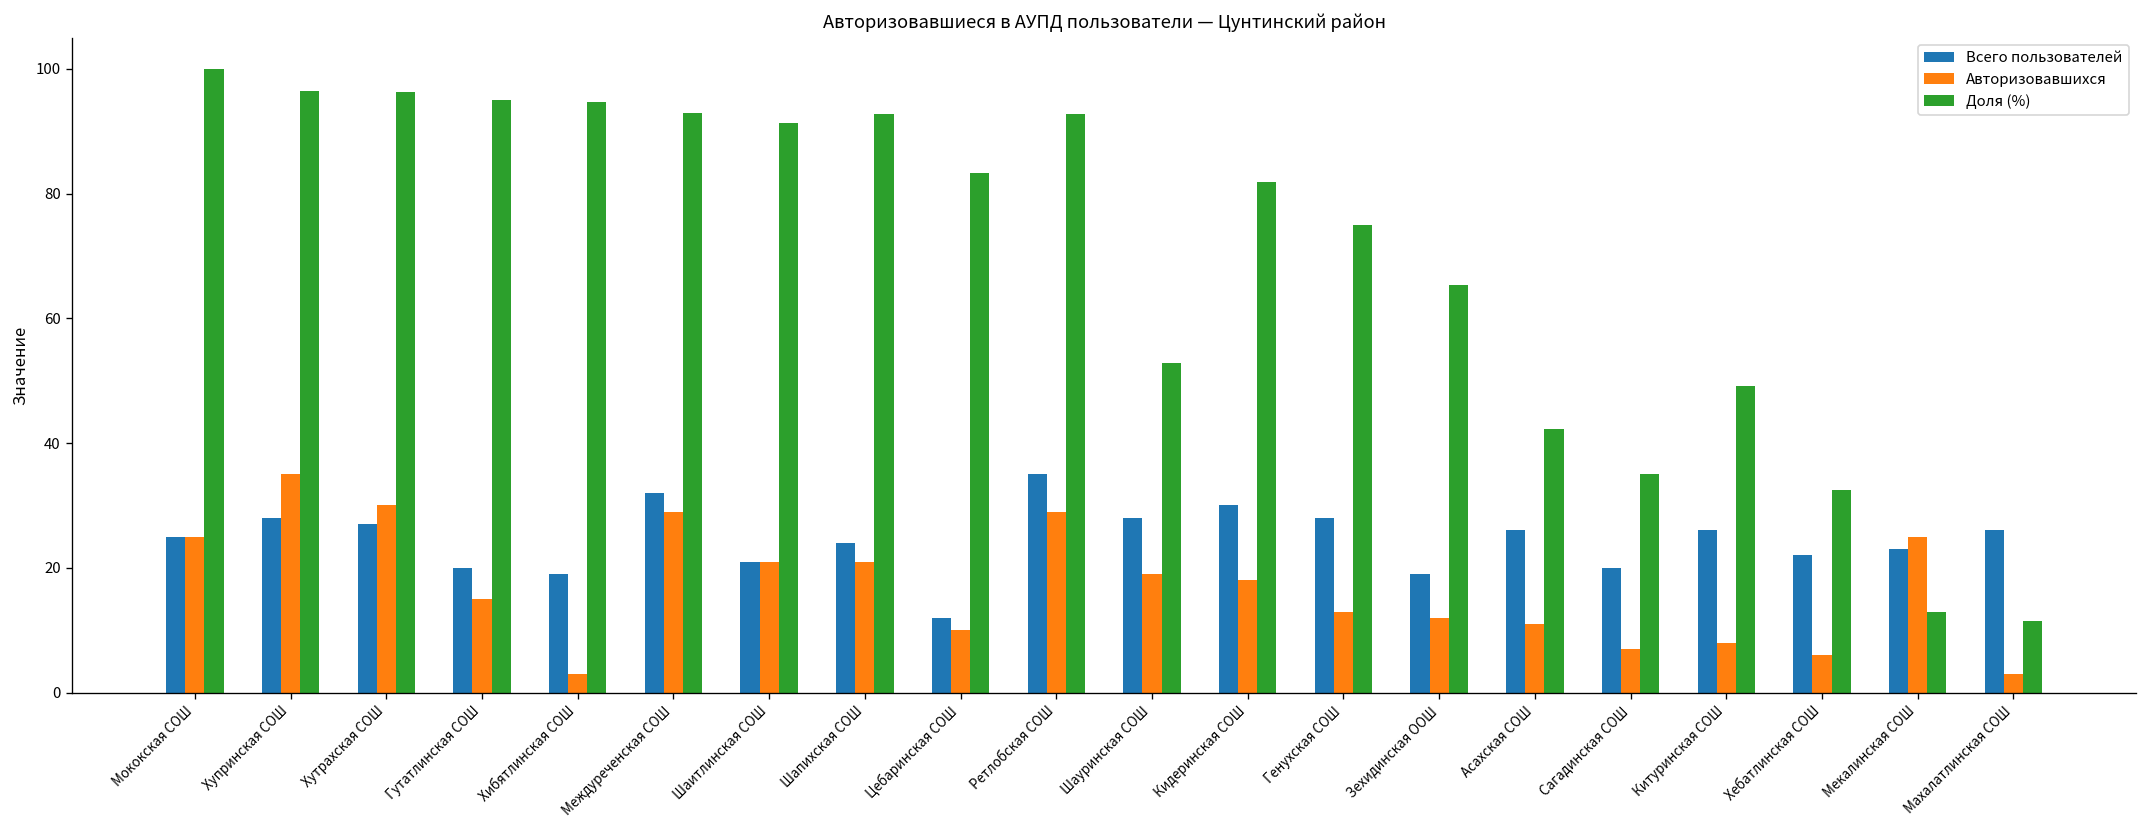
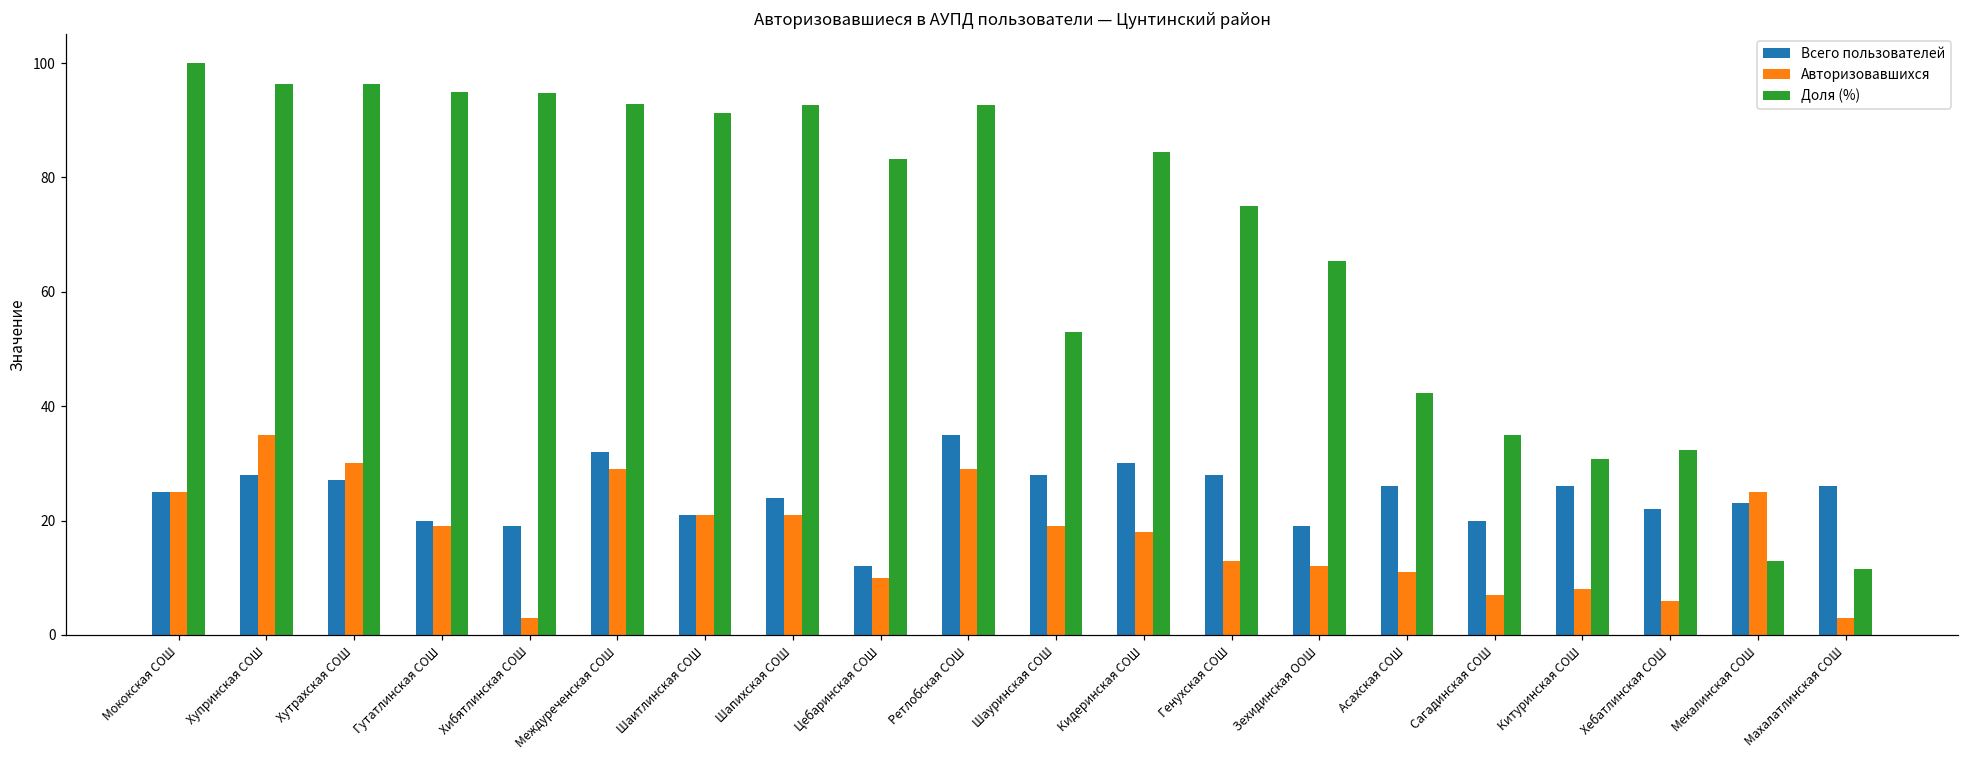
  {
    "Всего пользователей": {
      "Мококская СОШ": 25,
      "Хупринская СОШ": 28,
      "Хутрахская СОШ": 27,
      "Гутатлинская СОШ": 20,
      "Хибятлинская СОШ": 19,
      "Междуреченская СОШ": 32,
      "Шаитлинская СОШ": 21,
      "Шапихская СОШ": 24,
      "Цебаринская СОШ": 12,
      "Ретлобская СОШ": 35,
      "Шауринская СОШ": 28,
      "Кидеринская СОШ": 30,
      "Генухская СОШ": 28,
      "Зехидинская ООШ": 19,
      "Асахская СОШ": 26,
      "Сагадинская СОШ": 20,
      "Китуринская СОШ": 26,
      "Хебатлинская СОШ": 22,
      "Мекалинская СОШ": 23,
      "Махалатлинская СОШ": 26
    },
    "Авторизовавшихся": {
      "Мококская СОШ": 25,
      "Хупринская СОШ": 35,
      "Хутрахская СОШ": 30,
-     "Гутатлинская СОШ": 15,
+     "Гутатлинская СОШ": 19,
      "Хибятлинская СОШ": 3,
      "Междуреченская СОШ": 29,
      "Шаитлинская СОШ": 21,
      "Шапихская СОШ": 21,
      "Цебаринская СОШ": 10,
      "Ретлобская СОШ": 29,
      "Шауринская СОШ": 19,
      "Кидеринская СОШ": 18,
      "Генухская СОШ": 13,
      "Зехидинская ООШ": 12,
      "Асахская СОШ": 11,
      "Сагадинская СОШ": 7,
      "Китуринская СОШ": 8,
      "Хебатлинская СОШ": 6,
      "Мекалинская СОШ": 25,
      "Махалатлинская СОШ": 3
    },
    "Доля (%)": {
      "Мококская СОШ": 100,
      "Хупринская СОШ": 96,
      "Хутрахская СОШ": 96,
      "Гутатлинская СОШ": 95,
      "Хибятлинская СОШ": 95,
      "Междуреченская СОШ": 93,
      "Шаитлинская СОШ": 91,
      "Шапихская СОШ": 93,
      "Цебаринская СОШ": 83,
      "Ретлобская СОШ": 93,
      "Шауринская СОШ": 53,
-     "Кидеринская СОШ": 82,
+     "Кидеринская СОШ": 85,
      "Генухская СОШ": 75,
      "Зехидинская ООШ": 65,
      "Асахская СОШ": 42,
      "Сагадинская СОШ": 35,
-     "Китуринская СОШ": 49,
+     "Китуринская СОШ": 31,
      "Хебатлинская СОШ": 32,
      "Мекалинская СОШ": 13,
      "Махалатлинская СОШ": 12
    }
  }
